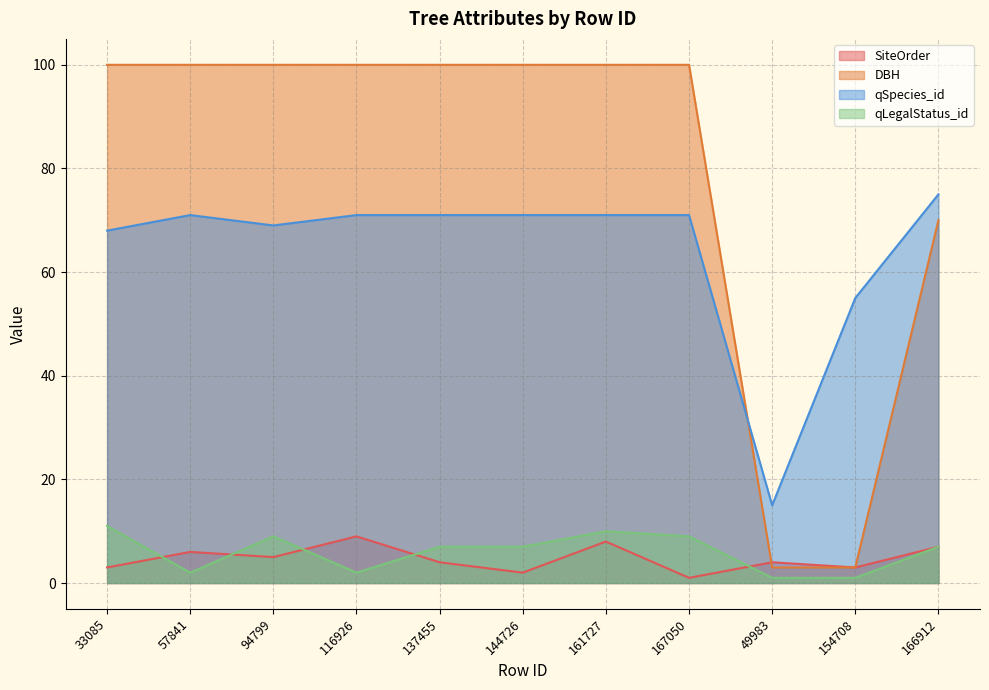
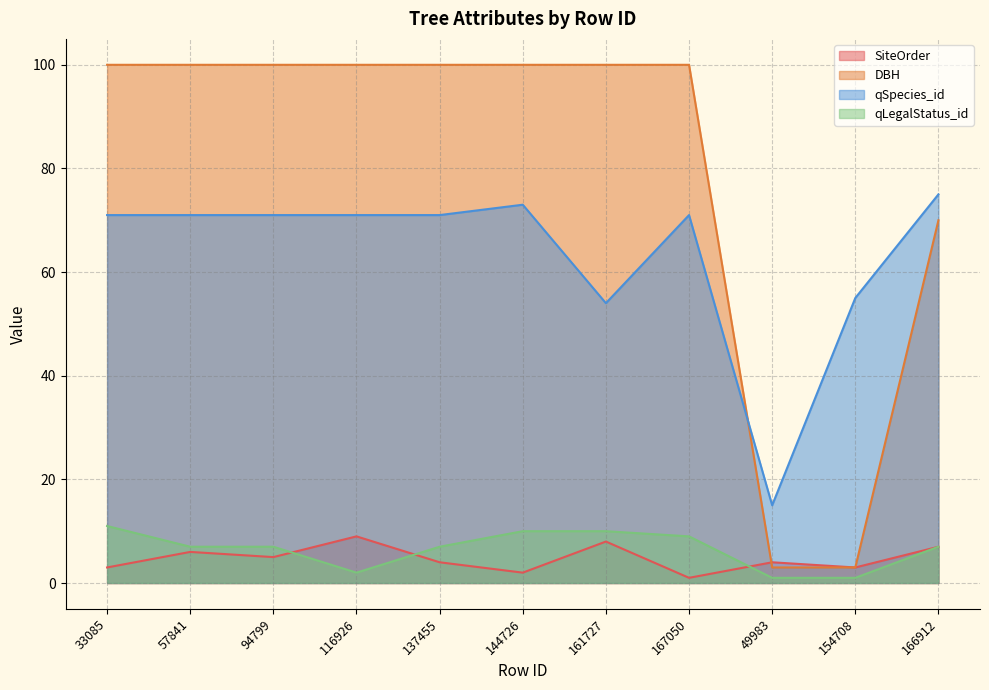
  {
    "qSpecies_id": {
-     "33085": 68,
+     "33085": 71,
      "57841": 71,
-     "94799": 69,
+     "94799": 71,
      "116926": 71,
      "137455": 71,
-     "144726": 71,
-     "161727": 71,
+     "144726": 73,
+     "161727": 54,
      "167050": 71,
      "49983": 15,
      "154708": 55,
      "166912": 75
    },
    "qLegalStatus_id": {
      "33085": 11,
-     "57841": 2,
-     "94799": 9,
+     "57841": 7,
+     "94799": 7,
      "116926": 2,
      "137455": 7,
-     "144726": 7,
+     "144726": 10,
      "161727": 10,
      "167050": 9,
      "49983": 1,
      "154708": 1
    }
  }
